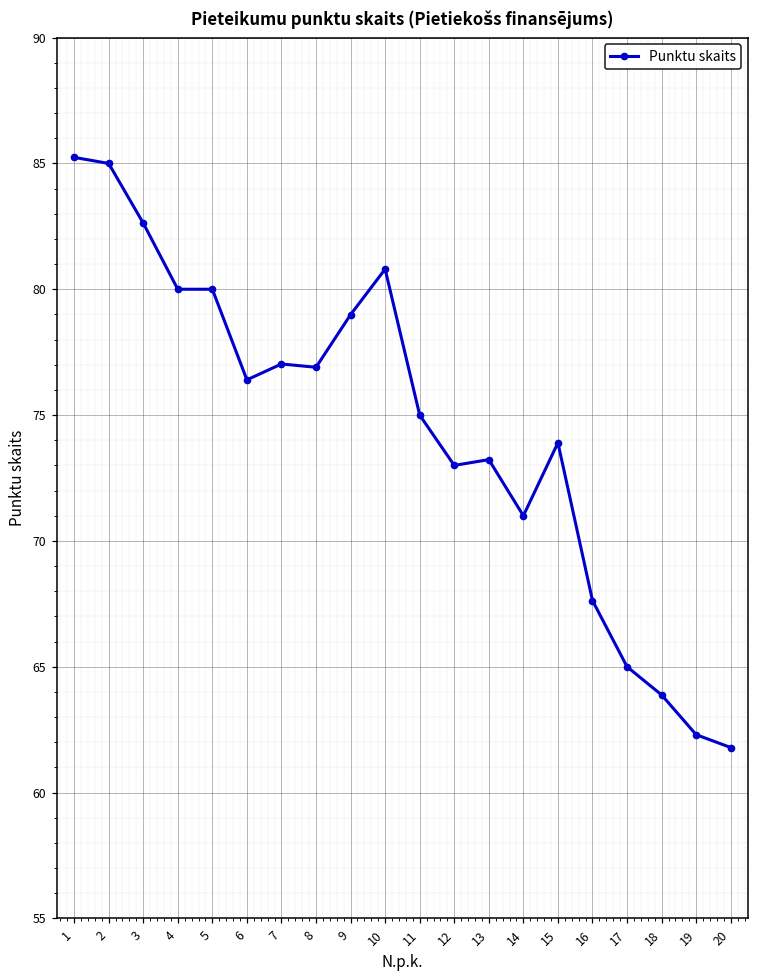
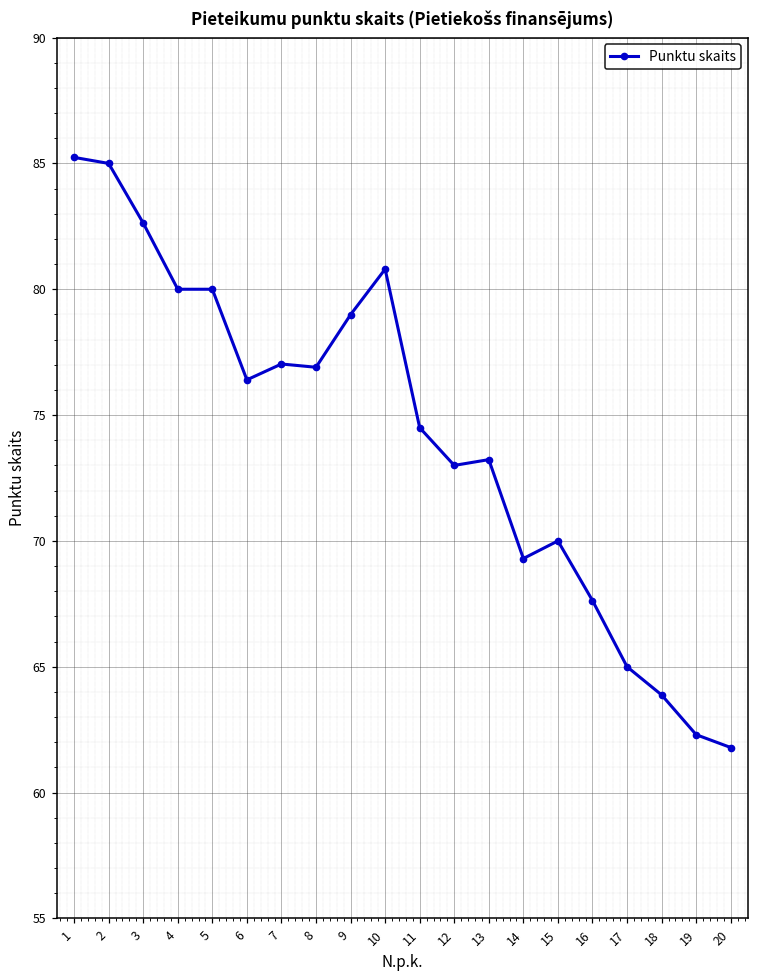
  {
    "1": 85.2,
    "2": 85.0,
    "3": 82.6,
    "4": 80.0,
    "5": 80.0,
    "6": 76.4,
    "7": 77.0,
    "8": 76.9,
    "9": 79.0,
    "10": 80.8,
-   "11": 75.0,
+   "11": 74.5,
    "12": 73.0,
    "13": 73.2,
-   "14": 71.0,
-   "15": 73.9,
+   "14": 69.3,
+   "15": 70.0,
    "16": 67.6,
    "17": 65.0,
    "18": 63.9,
    "19": 62.3,
    "20": 61.8
  }
